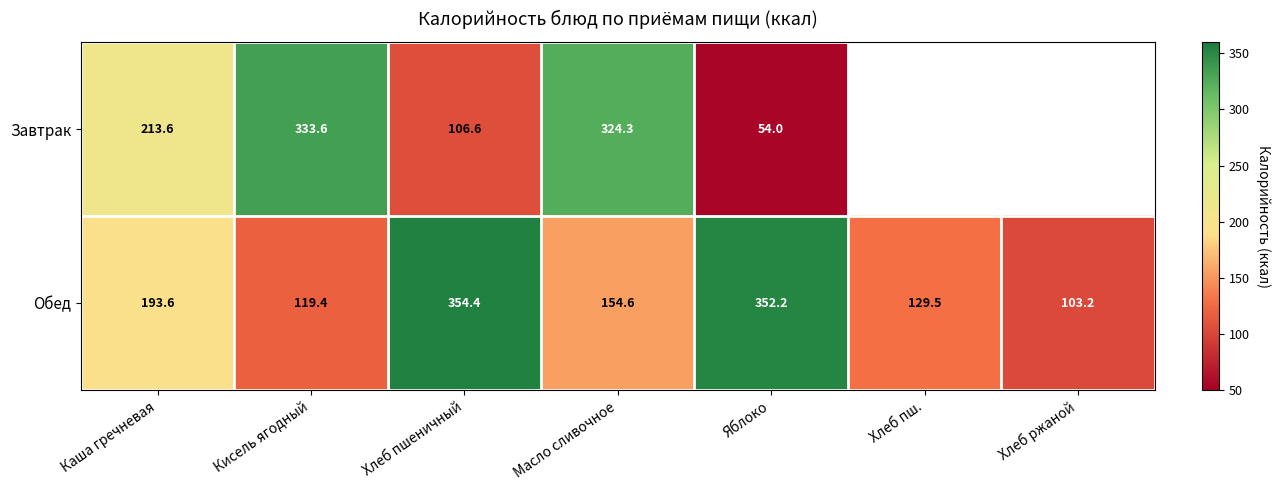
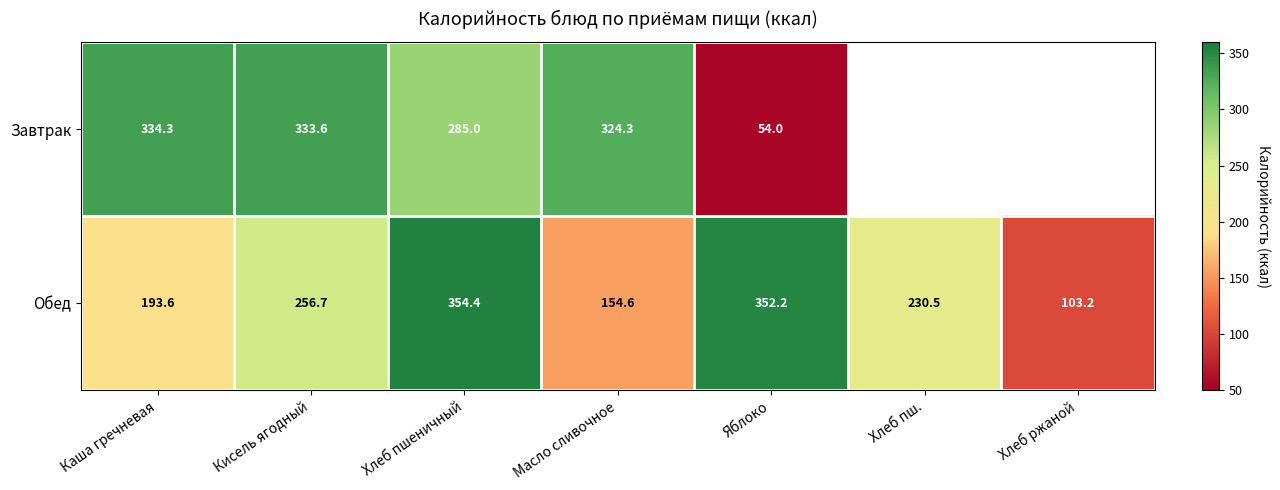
  {
    "Завтрак": {
-     "Каша гречневая": 213.6,
+     "Каша гречневая": 334.3,
      "Кисель ягодный": 333.6,
-     "Хлеб пшеничный": 106.6,
+     "Хлеб пшеничный": 285.0,
      "Масло сливочное": 324.3,
      "Яблоко": 54.0
    },
    "Обед": {
      "Каша гречневая": 193.6,
-     "Кисель ягодный": 119.4,
+     "Кисель ягодный": 256.7,
      "Хлеб пшеничный": 354.4,
      "Масло сливочное": 154.6,
      "Яблоко": 352.2,
-     "Хлеб пш.": 129.5,
+     "Хлеб пш.": 230.5,
      "Хлеб ржаной": 103.2
    }
  }
